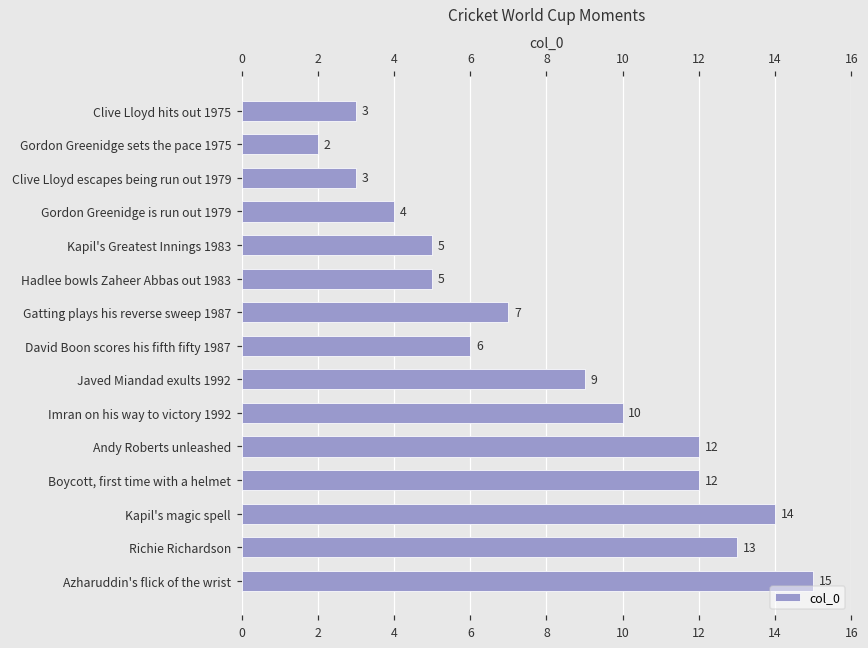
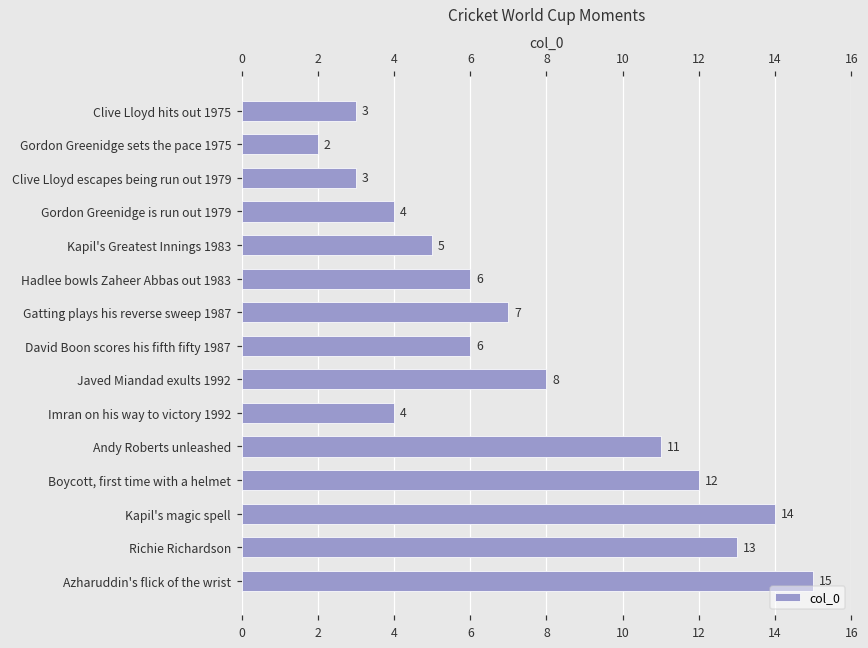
  {
    "Clive Lloyd hits out 1975": 3,
    "Gordon Greenidge sets the pace 1975": 2,
    "Clive Lloyd escapes being run out 1979": 3,
    "Gordon Greenidge is run out 1979": 4,
    "Kapil's Greatest Innings 1983": 5,
-   "Hadlee bowls Zaheer Abbas out 1983": 5,
+   "Hadlee bowls Zaheer Abbas out 1983": 6,
    "Gatting plays his reverse sweep 1987": 7,
    "David Boon scores his fifth fifty 1987": 6,
-   "Javed Miandad exults 1992": 9,
-   "Imran on his way to victory 1992": 10,
-   "Andy Roberts unleashed": 12,
+   "Javed Miandad exults 1992": 8,
+   "Imran on his way to victory 1992": 4,
+   "Andy Roberts unleashed": 11,
    "Boycott, first time with a helmet": 12,
    "Kapil's magic spell": 14,
    "Richie Richardson": 13,
    "Azharuddin's flick of the wrist": 15
  }
